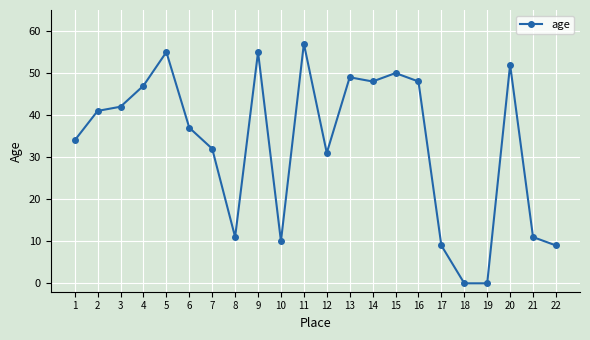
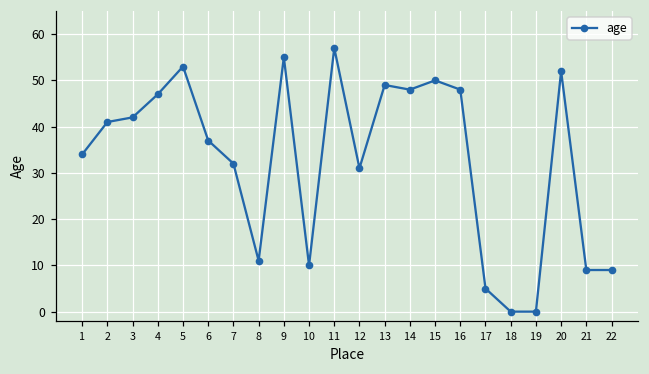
  {
    "1": 34,
    "2": 41,
    "3": 42,
    "4": 47,
-   "5": 55,
+   "5": 53,
    "6": 37,
    "7": 32,
    "8": 11,
    "9": 55,
    "10": 10,
    "11": 57,
    "12": 31,
    "13": 49,
    "14": 48,
    "15": 50,
    "16": 48,
-   "17": 9,
+   "17": 5,
    "18": 0,
    "19": 0,
    "20": 52,
-   "21": 11,
+   "21": 9,
    "22": 9
  }
